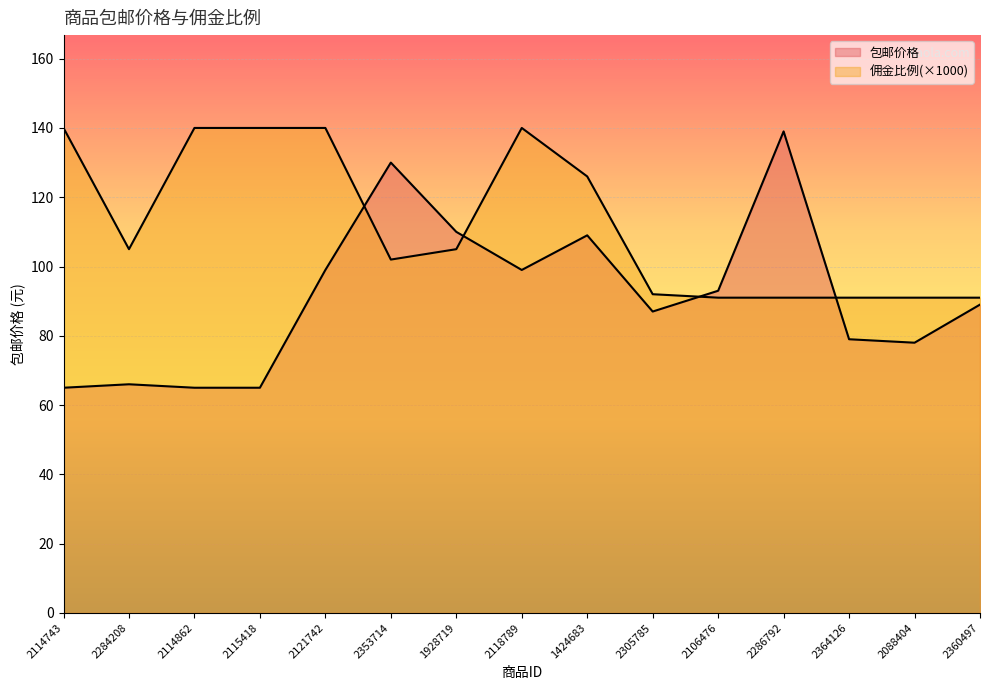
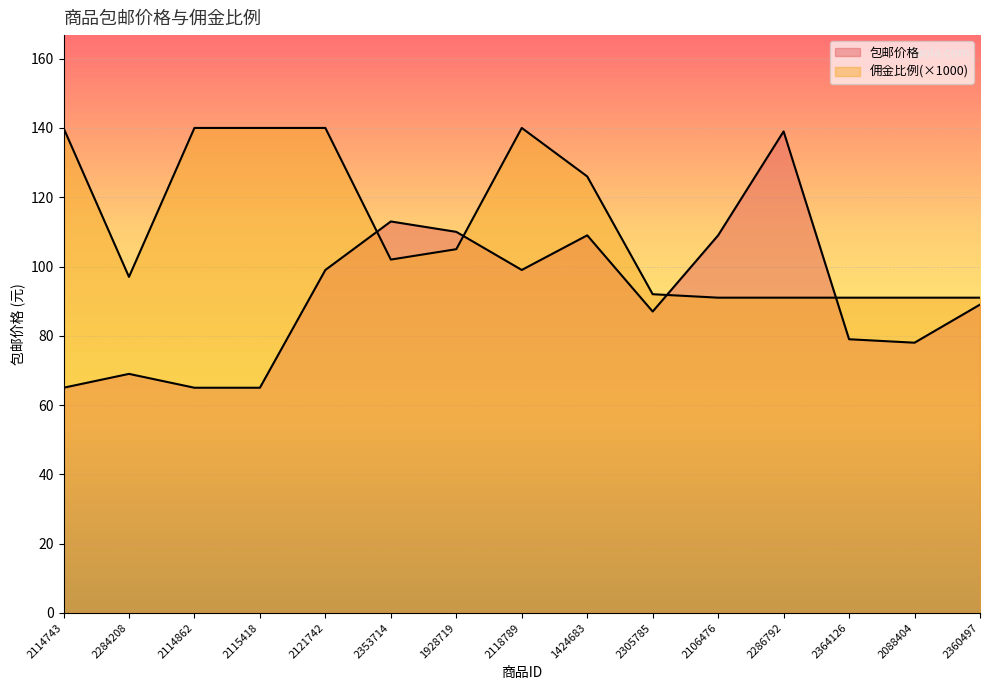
  {
    "包邮价格": {
      "2114743": 65,
-     "2284208": 66,
+     "2284208": 69,
      "2114862": 65,
      "2115418": 65,
      "2121742": 99,
-     "2353714": 130,
+     "2353714": 113,
      "1928719": 110,
      "2118789": 99,
      "1424683": 109,
      "2305785": 87,
-     "2106476": 93,
+     "2106476": 109,
      "2286792": 139,
      "2364126": 79,
      "2088404": 78,
      "2360497": 89
    },
    "佣金比例(×1000)": {
      "2114743": 140,
-     "2284208": 105,
+     "2284208": 97,
      "2114862": 140,
      "2115418": 140,
      "2121742": 140,
      "2353714": 102,
      "1928719": 105,
      "2118789": 140,
      "1424683": 126,
      "2305785": 92,
      "2106476": 91,
      "2286792": 91,
      "2364126": 91,
      "2088404": 91,
      "2360497": 91
    }
  }
